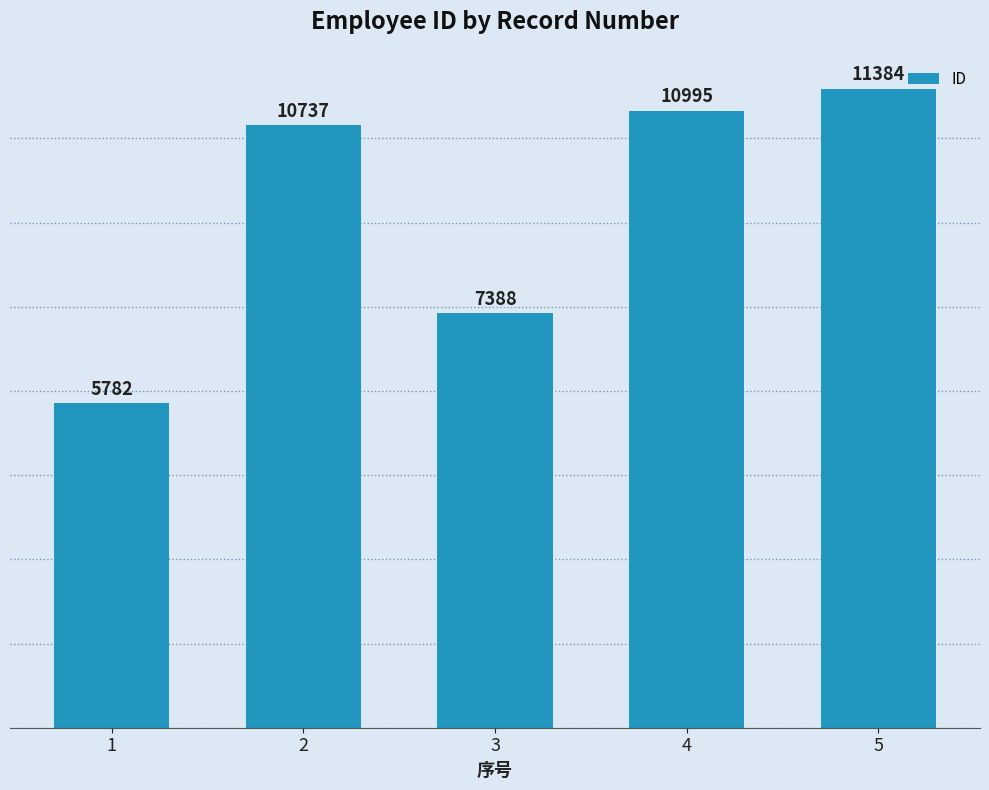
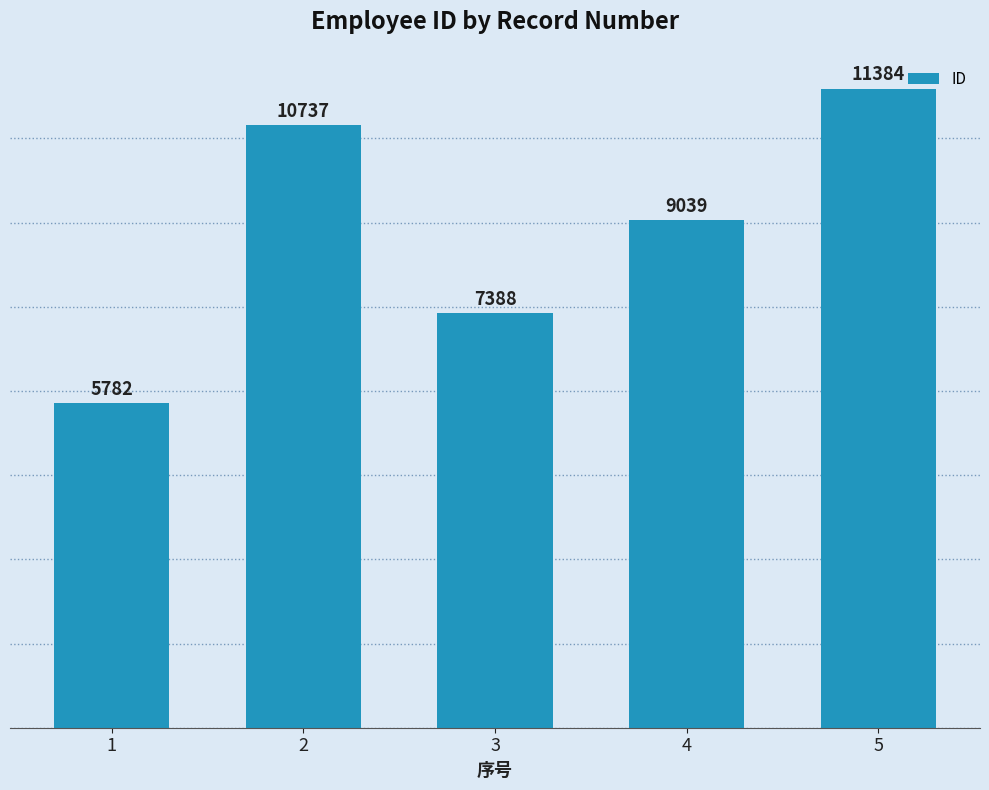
  {
    "1": 5782,
    "2": 10737,
    "3": 7388,
-   "4": 10995,
+   "4": 9039,
    "5": 11384
  }
